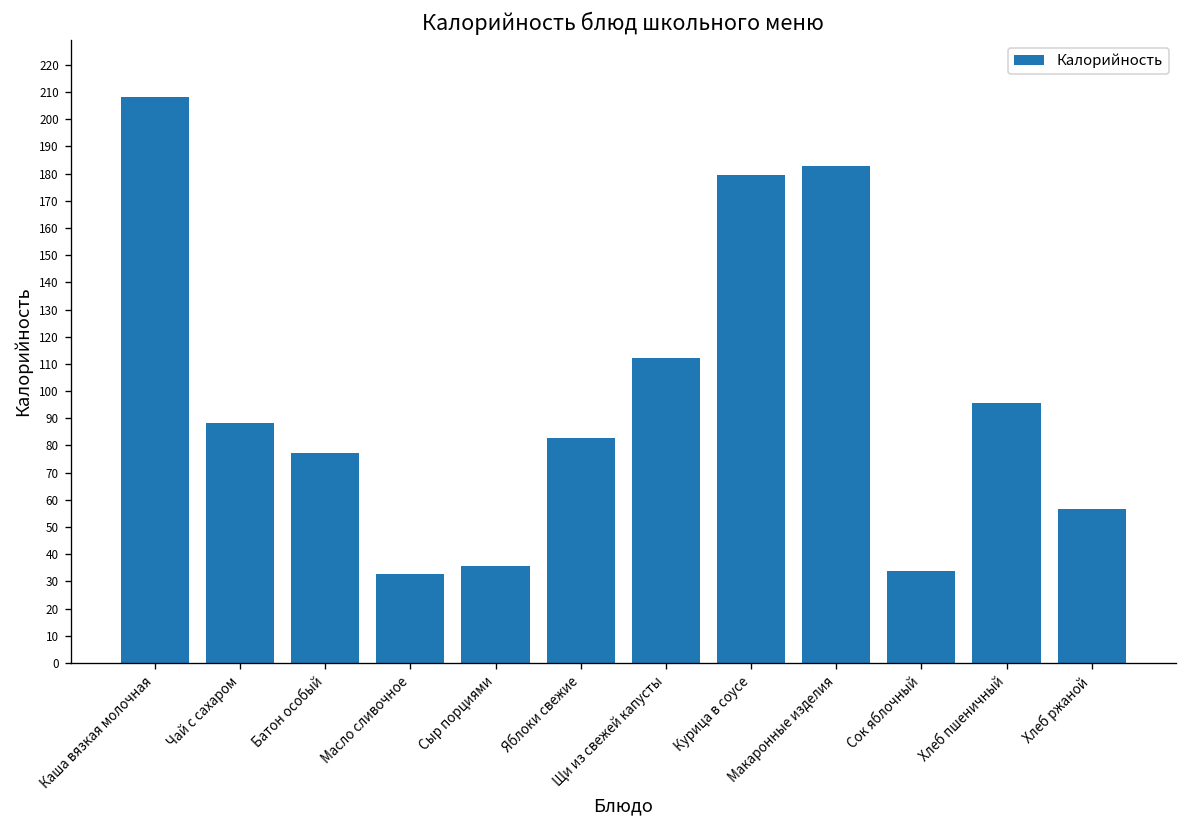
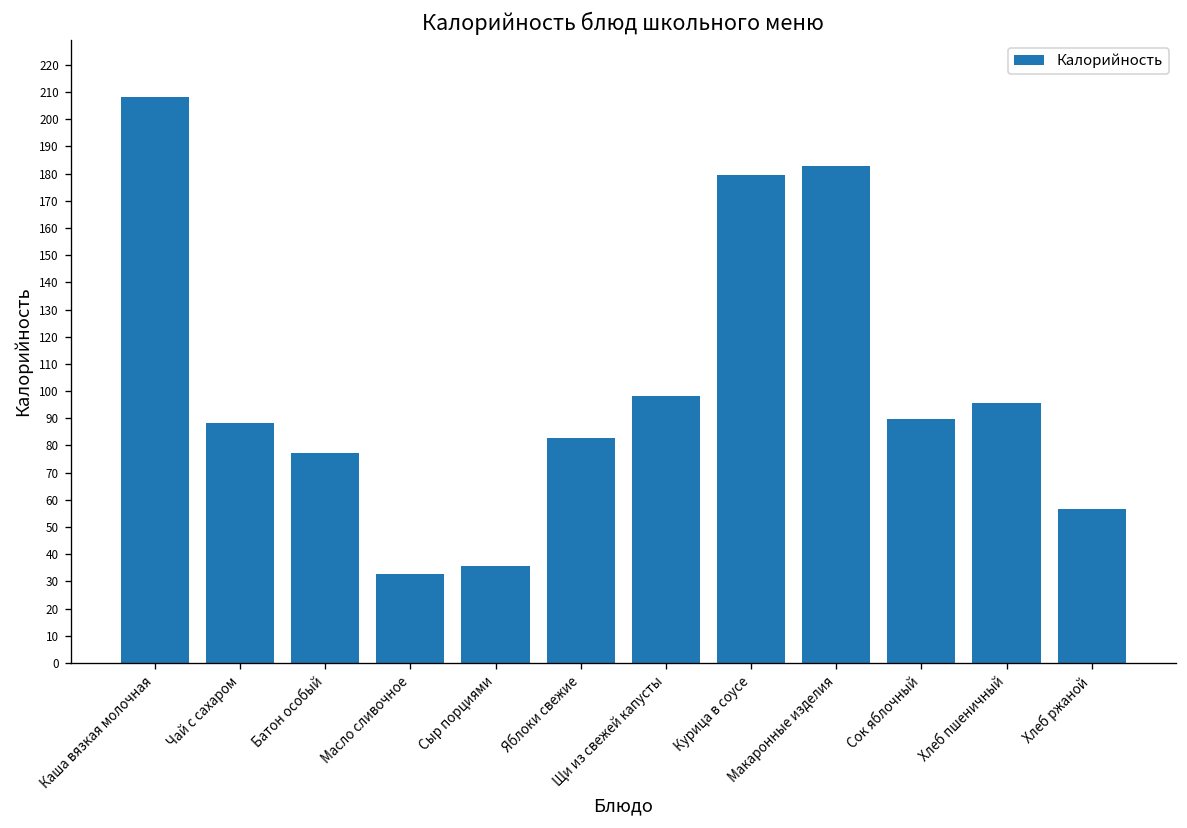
  {
    "Каша вязкая молочная": 208,
    "Чай с сахаром": 88,
    "Батон особый": 77,
    "Масло сливочное": 33,
    "Сыр порциями": 36,
    "Яблоки свежие": 83,
-   "Щи из свежей капусты": 112,
+   "Щи из свежей капусты": 98,
    "Курица в соусе": 180,
    "Макаронные изделия": 183,
-   "Сок яблочный": 34,
+   "Сок яблочный": 90,
    "Хлеб пшеничный": 96,
    "Хлеб ржаной": 57
  }
